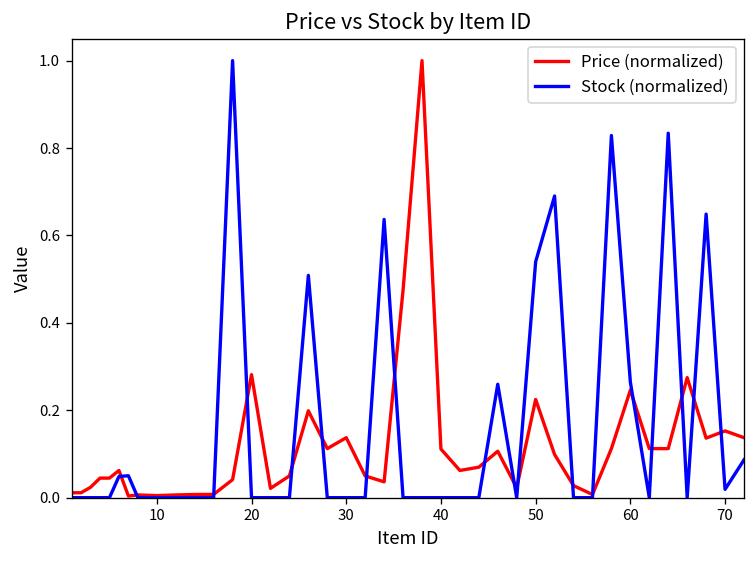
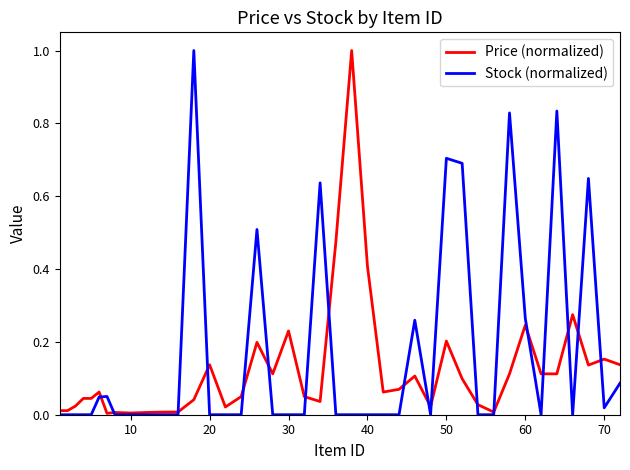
  {
    "Price (normalized)": {
-     "20": 0.28,
-     "30": 0.14,
-     "40": 0.11,
-     "50": 0.22,
+     "20": 0.14,
+     "30": 0.23,
+     "40": 0.41,
+     "50": 0.20,
      "60": 0.25,
      "70": 0.15
    },
    "Stock (normalized)": {
      "20": 0.00,
      "30": 0.00,
      "40": 0.00,
-     "50": 0.54,
+     "50": 0.70,
      "60": 0.26,
      "70": 0.02
    }
  }
